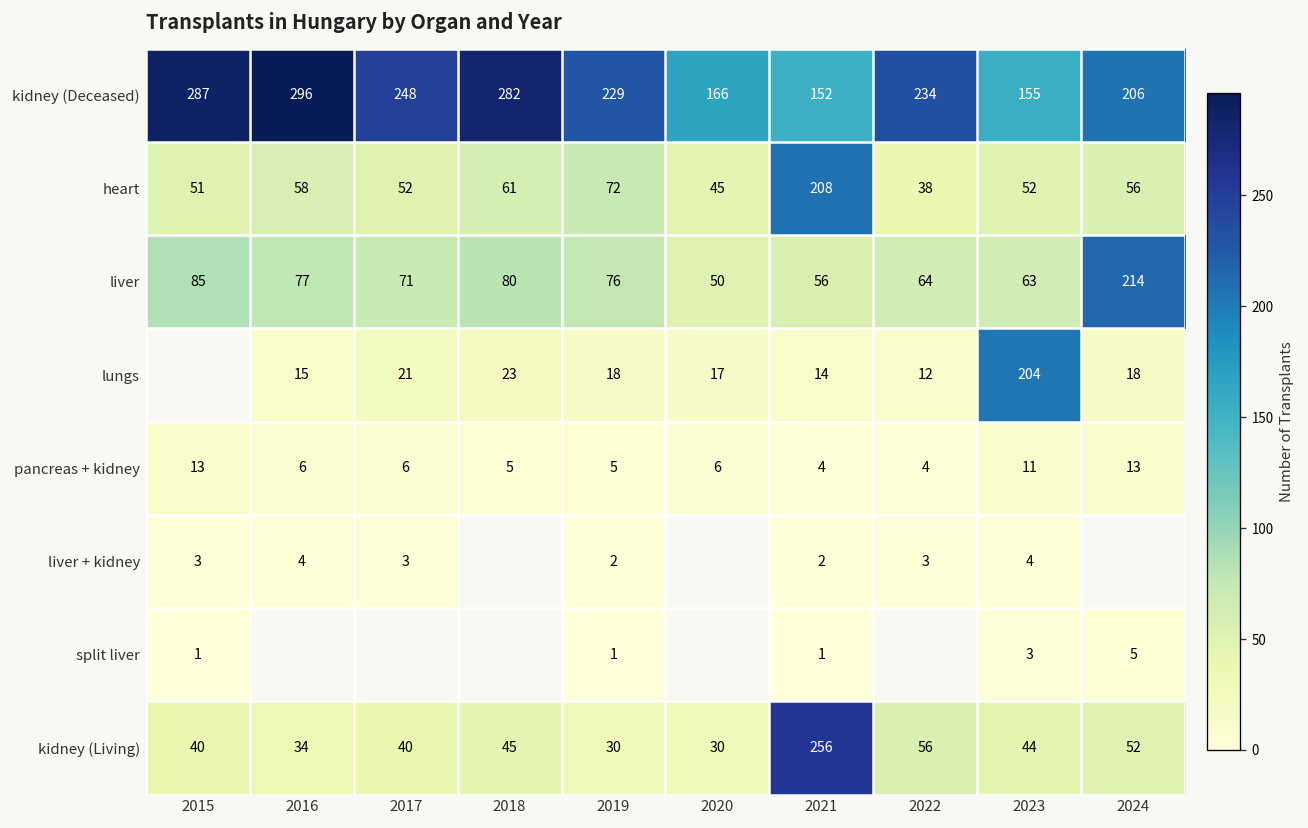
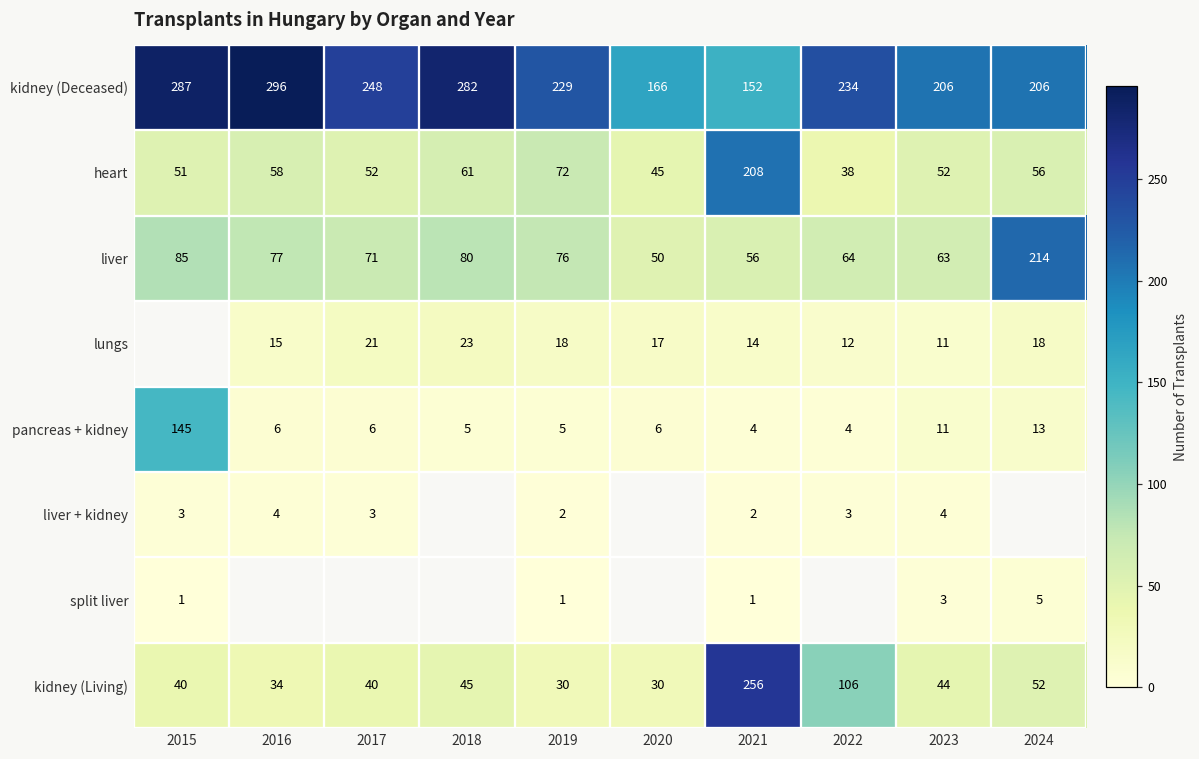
  {
    "kidney (Deceased)": {
      "2015": 287,
      "2016": 296,
      "2017": 248,
      "2018": 282,
      "2019": 229,
      "2020": 166,
      "2021": 152,
      "2022": 234,
-     "2023": 155,
+     "2023": 206,
      "2024": 206
    },
    "heart": {
      "2015": 51,
      "2016": 58,
      "2017": 52,
      "2018": 61,
      "2019": 72,
      "2020": 45,
      "2021": 208,
      "2022": 38,
      "2023": 52,
      "2024": 56
    },
    "liver": {
      "2015": 85,
      "2016": 77,
      "2017": 71,
      "2018": 80,
      "2019": 76,
      "2020": 50,
      "2021": 56,
      "2022": 64,
      "2023": 63,
      "2024": 214
    },
    "lungs": {
      "2016": 15,
      "2017": 21,
      "2018": 23,
      "2019": 18,
      "2020": 17,
      "2021": 14,
      "2022": 12,
-     "2023": 204,
+     "2023": 11,
      "2024": 18
    },
    "pancreas + kidney": {
-     "2015": 13,
+     "2015": 145,
      "2016": 6,
      "2017": 6,
      "2018": 5,
      "2019": 5,
      "2020": 6,
      "2021": 4,
      "2022": 4,
      "2023": 11,
      "2024": 13
    },
    "liver + kidney": {
      "2015": 3,
      "2016": 4,
      "2017": 3,
      "2019": 2,
      "2021": 2,
      "2022": 3,
      "2023": 4
    },
    "split liver": {
      "2015": 1,
      "2019": 1,
      "2021": 1,
      "2023": 3,
      "2024": 5
    },
    "kidney (Living)": {
      "2015": 40,
      "2016": 34,
      "2017": 40,
      "2018": 45,
      "2019": 30,
      "2020": 30,
      "2021": 256,
-     "2022": 56,
+     "2022": 106,
      "2023": 44,
      "2024": 52
    }
  }
